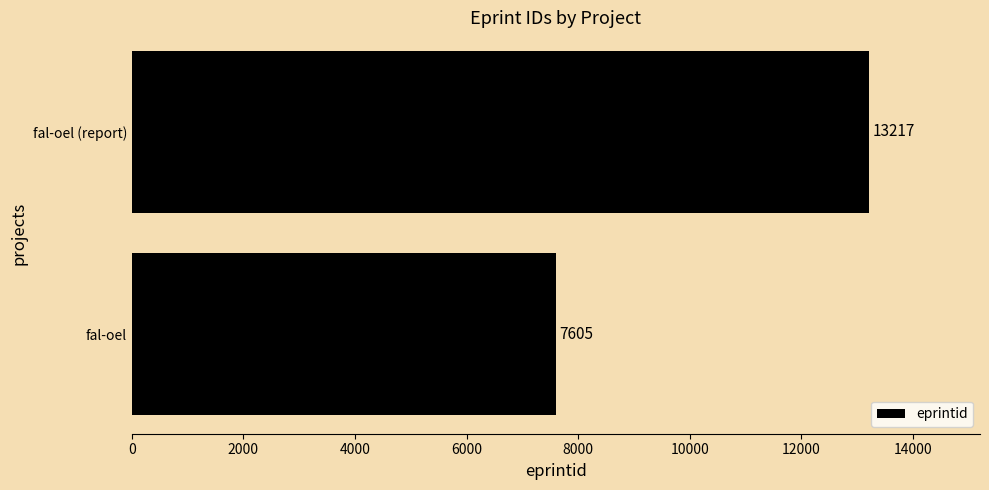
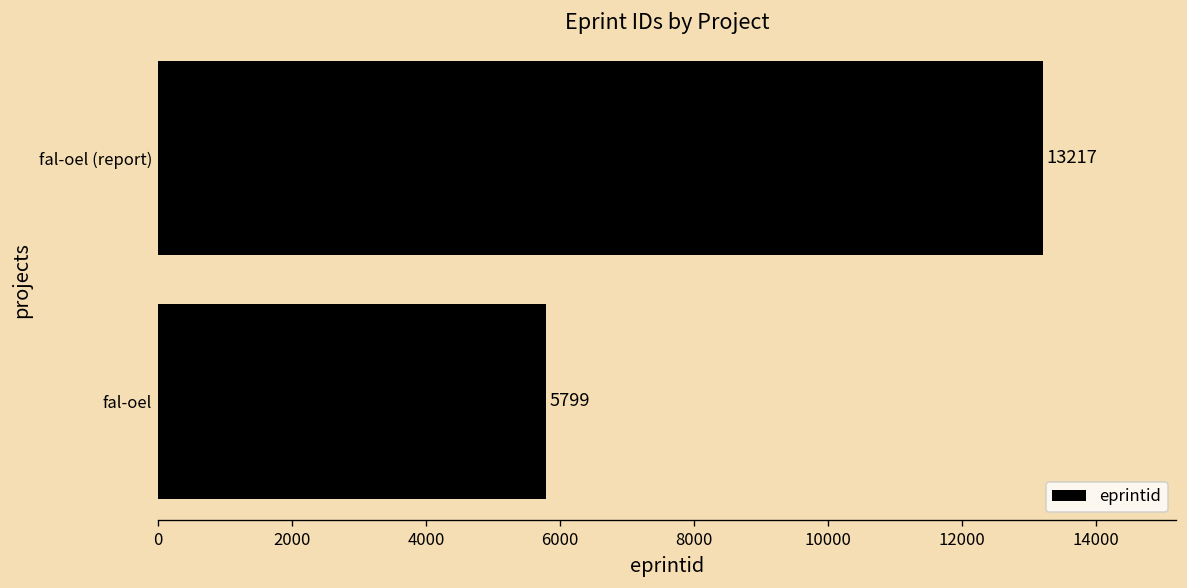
  {
    "fal-oel (report)": 13217,
-   "fal-oel": 7605
+   "fal-oel": 5799
  }
